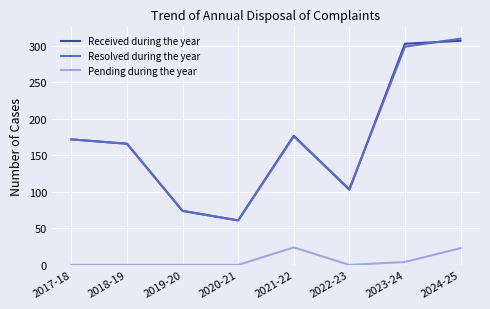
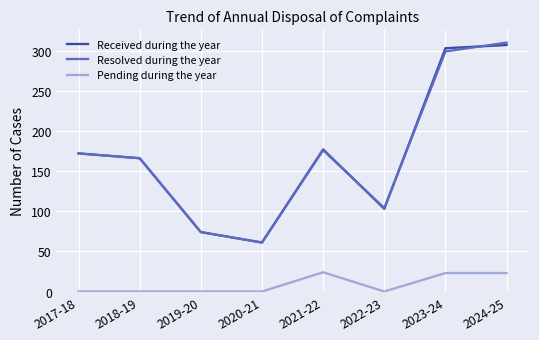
  {
    "Pending during the year": {
      "2017-18": 0,
      "2018-19": 0,
      "2019-20": 0,
      "2020-21": 0,
      "2021-22": 20,
      "2022-23": 0,
-     "2023-24": 0,
+     "2023-24": 20,
      "2024-25": 20
    }
  }
